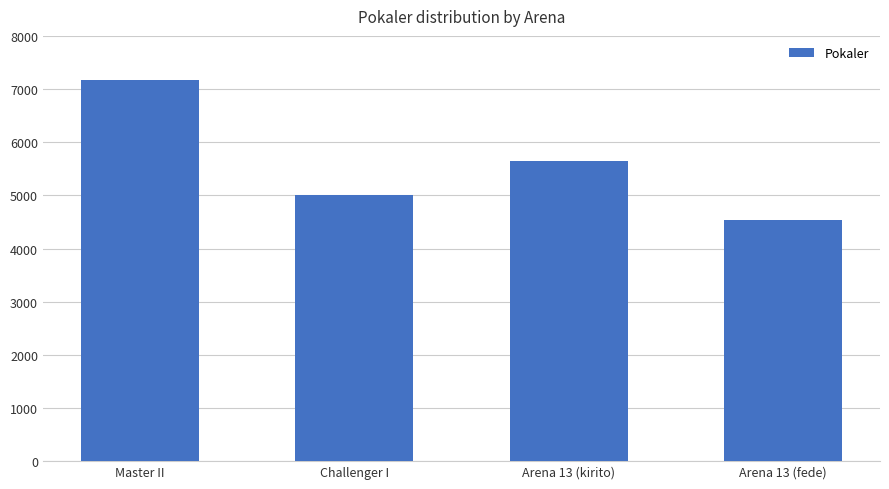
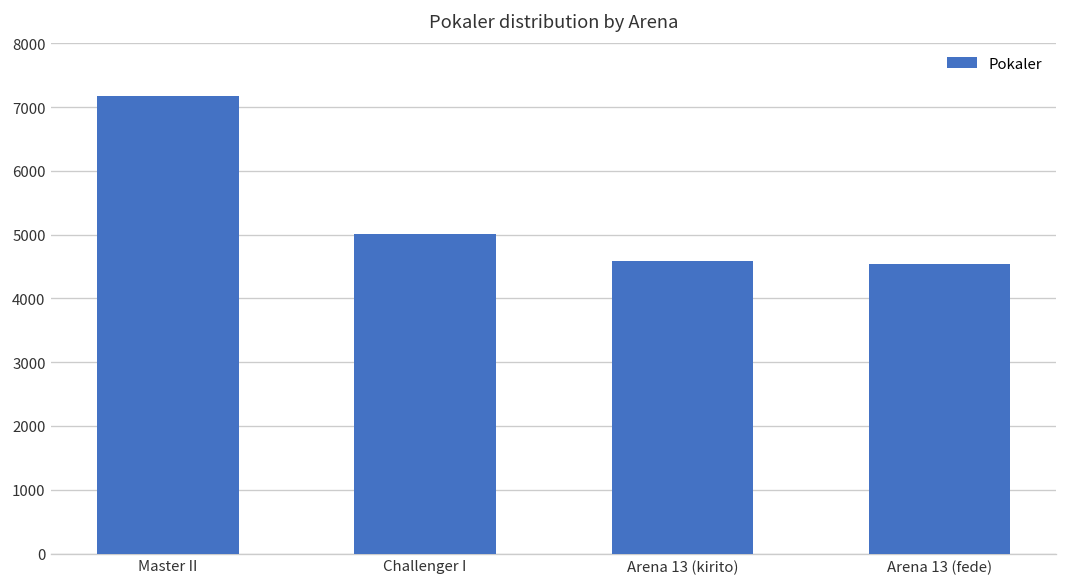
  {
    "Master II": 7200,
    "Challenger I": 5000,
-   "Arena 13 (kirito)": 5700,
+   "Arena 13 (kirito)": 4600,
    "Arena 13 (fede)": 4500
  }
